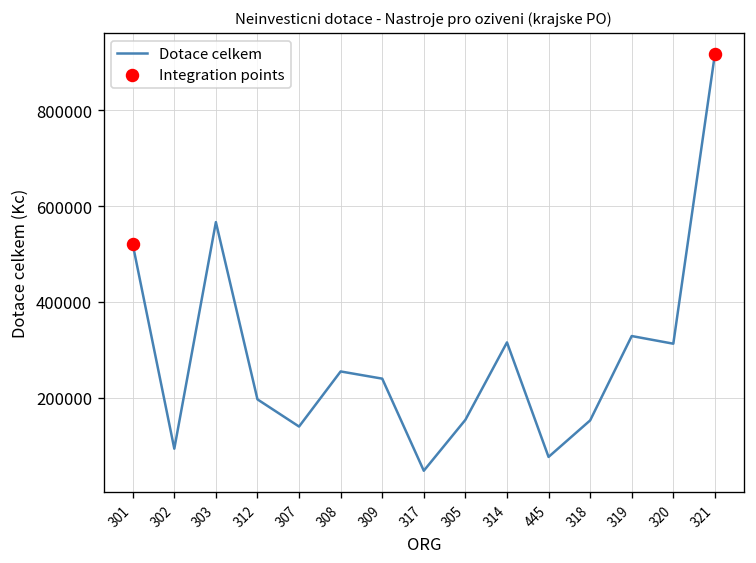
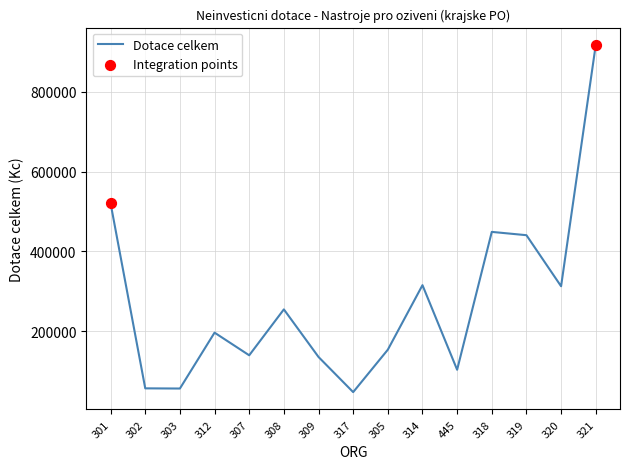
  {
    "Dotace celkem": {
-     "302": 90000,
-     "303": 570000,
+     "302": 60000,
+     "303": 60000,
      "312": 200000,
      "307": 140000,
      "308": 260000,
-     "309": 240000,
+     "309": 140000,
      "317": 50000,
      "305": 150000,
      "314": 320000,
-     "445": 80000,
-     "318": 150000,
-     "319": 330000,
+     "445": 100000,
+     "318": 450000,
+     "319": 440000,
      "320": 310000
    }
  }
